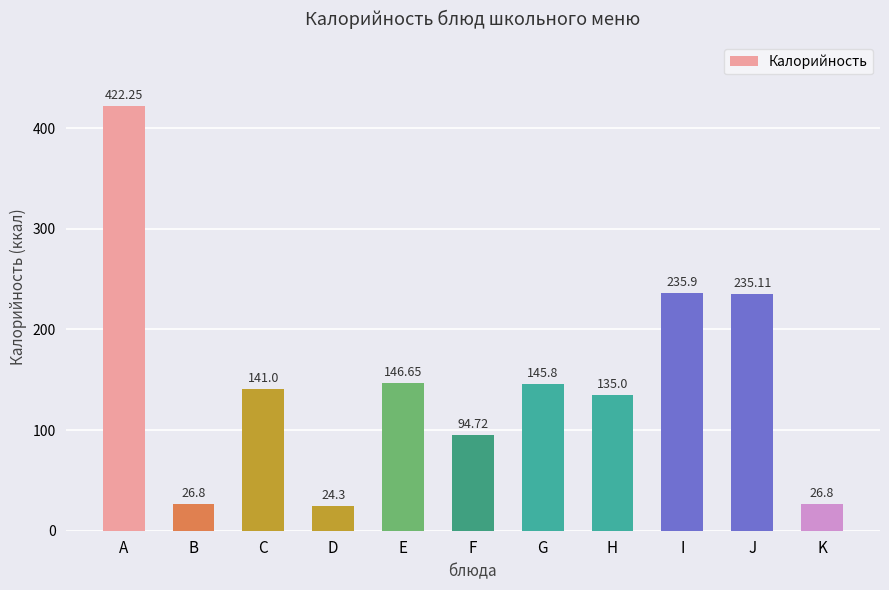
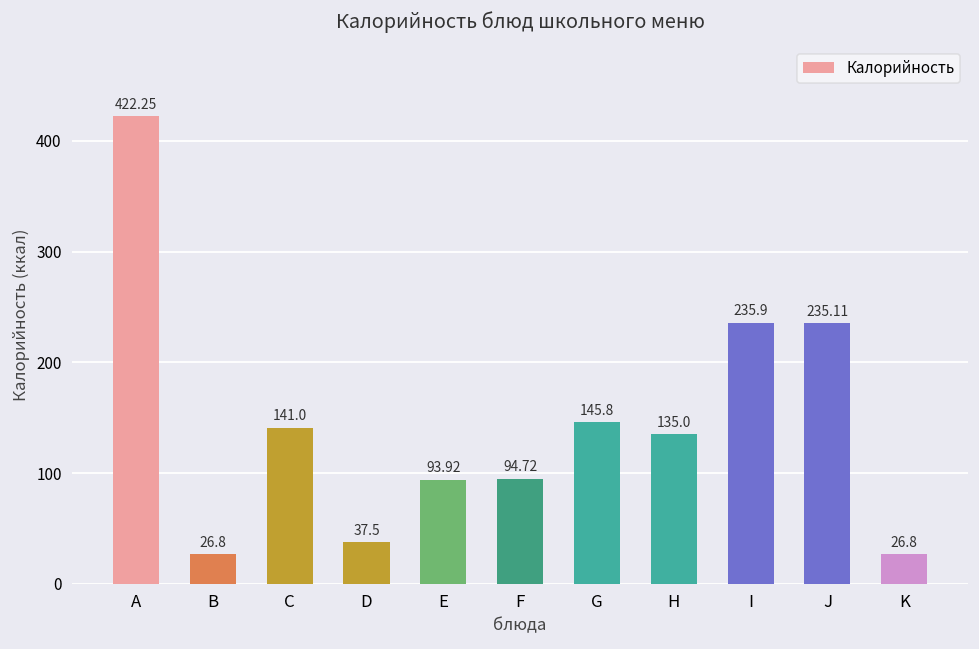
  {
    "A": 422.25,
    "B": 26.8,
    "C": 141.0,
-   "D": 24.3,
-   "E": 146.65,
+   "D": 37.5,
+   "E": 93.92,
    "F": 94.72,
    "G": 145.8,
    "H": 135.0,
    "I": 235.9,
    "J": 235.11,
    "K": 26.8
  }
